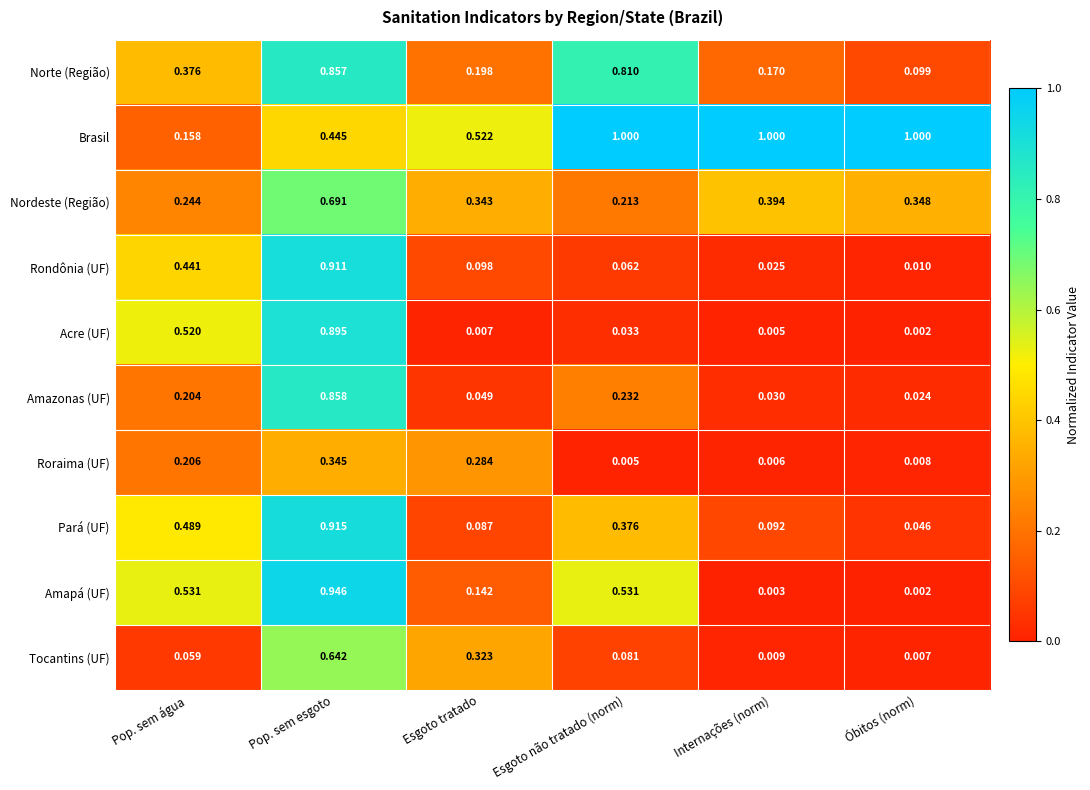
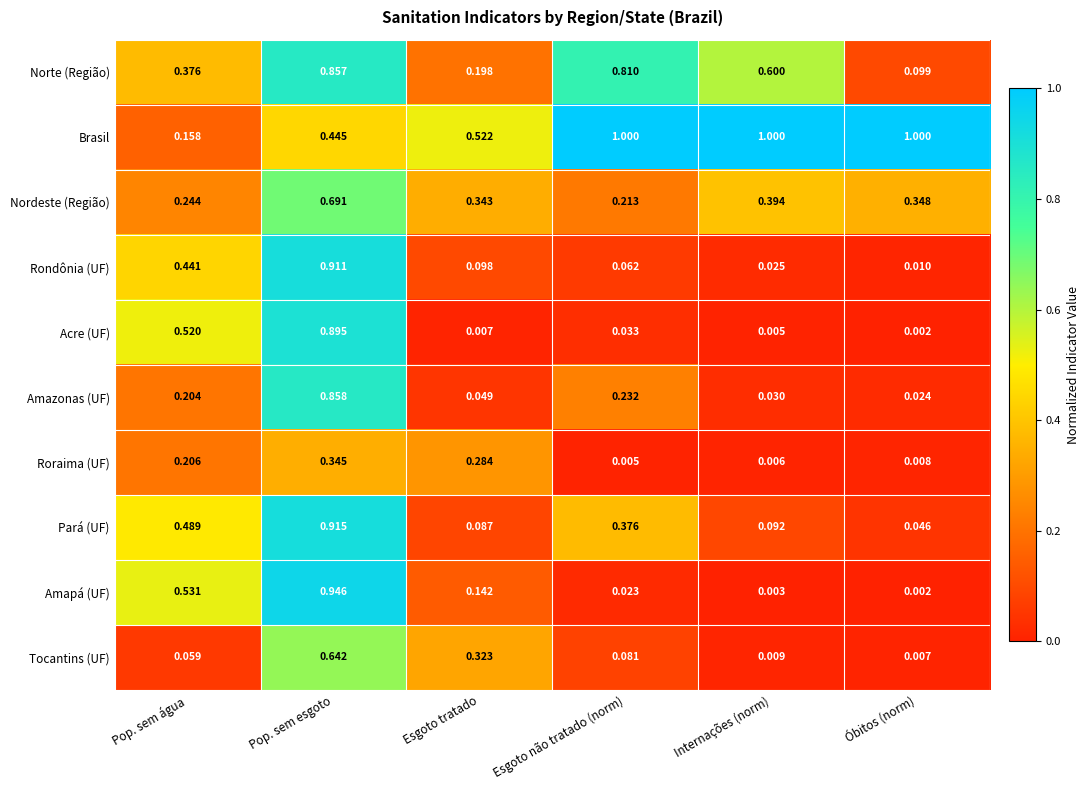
  {
    "Norte (Região)": {
      "Pop. sem água": 0.376,
      "Pop. sem esgoto": 0.857,
      "Esgoto tratado": 0.198,
      "Esgoto não tratado (norm)": 0.810,
-     "Internações (norm)": 0.170,
+     "Internações (norm)": 0.600,
      "Óbitos (norm)": 0.099
    },
    "Brasil": {
      "Pop. sem água": 0.158,
      "Pop. sem esgoto": 0.445,
      "Esgoto tratado": 0.522,
      "Esgoto não tratado (norm)": 1.000,
      "Internações (norm)": 1.000,
      "Óbitos (norm)": 1.000
    },
    "Nordeste (Região)": {
      "Pop. sem água": 0.244,
      "Pop. sem esgoto": 0.691,
      "Esgoto tratado": 0.343,
      "Esgoto não tratado (norm)": 0.213,
      "Internações (norm)": 0.394,
      "Óbitos (norm)": 0.348
    },
    "Rondônia (UF)": {
      "Pop. sem água": 0.441,
      "Pop. sem esgoto": 0.911,
      "Esgoto tratado": 0.098,
      "Esgoto não tratado (norm)": 0.062,
      "Internações (norm)": 0.025,
      "Óbitos (norm)": 0.010
    },
    "Acre (UF)": {
      "Pop. sem água": 0.520,
      "Pop. sem esgoto": 0.895,
      "Esgoto tratado": 0.007,
      "Esgoto não tratado (norm)": 0.033,
      "Internações (norm)": 0.005,
      "Óbitos (norm)": 0.002
    },
    "Amazonas (UF)": {
      "Pop. sem água": 0.204,
      "Pop. sem esgoto": 0.858,
      "Esgoto tratado": 0.049,
      "Esgoto não tratado (norm)": 0.232,
      "Internações (norm)": 0.030,
      "Óbitos (norm)": 0.024
    },
    "Roraima (UF)": {
      "Pop. sem água": 0.206,
      "Pop. sem esgoto": 0.345,
      "Esgoto tratado": 0.284,
      "Esgoto não tratado (norm)": 0.005,
      "Internações (norm)": 0.006,
      "Óbitos (norm)": 0.008
    },
    "Pará (UF)": {
      "Pop. sem água": 0.489,
      "Pop. sem esgoto": 0.915,
      "Esgoto tratado": 0.087,
      "Esgoto não tratado (norm)": 0.376,
      "Internações (norm)": 0.092,
      "Óbitos (norm)": 0.046
    },
    "Amapá (UF)": {
      "Pop. sem água": 0.531,
      "Pop. sem esgoto": 0.946,
      "Esgoto tratado": 0.142,
-     "Esgoto não tratado (norm)": 0.531,
+     "Esgoto não tratado (norm)": 0.023,
      "Internações (norm)": 0.003,
      "Óbitos (norm)": 0.002
    },
    "Tocantins (UF)": {
      "Pop. sem água": 0.059,
      "Pop. sem esgoto": 0.642,
      "Esgoto tratado": 0.323,
      "Esgoto não tratado (norm)": 0.081,
      "Internações (norm)": 0.009,
      "Óbitos (norm)": 0.007
    }
  }
